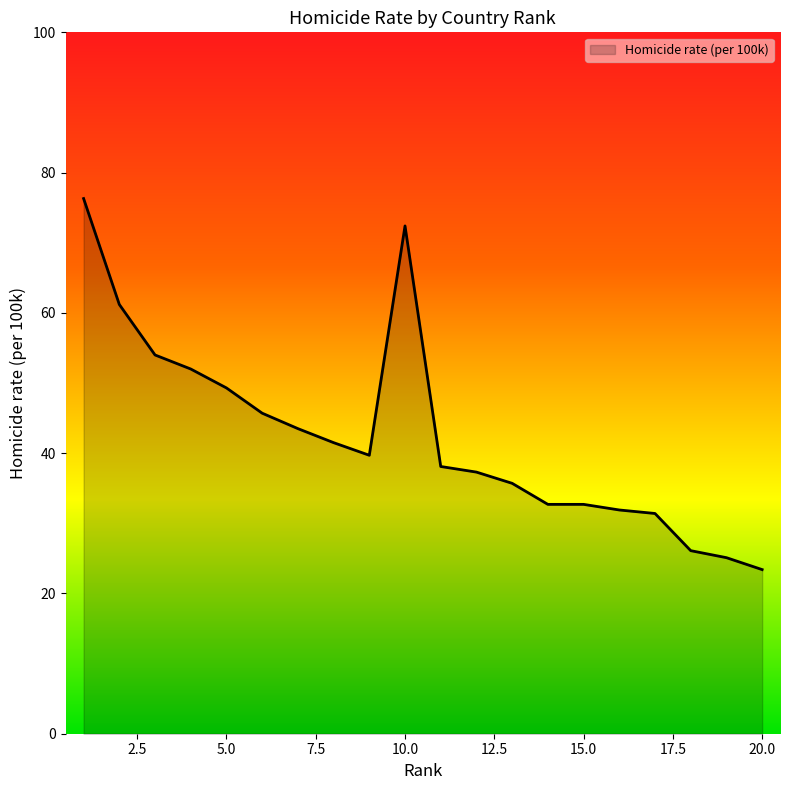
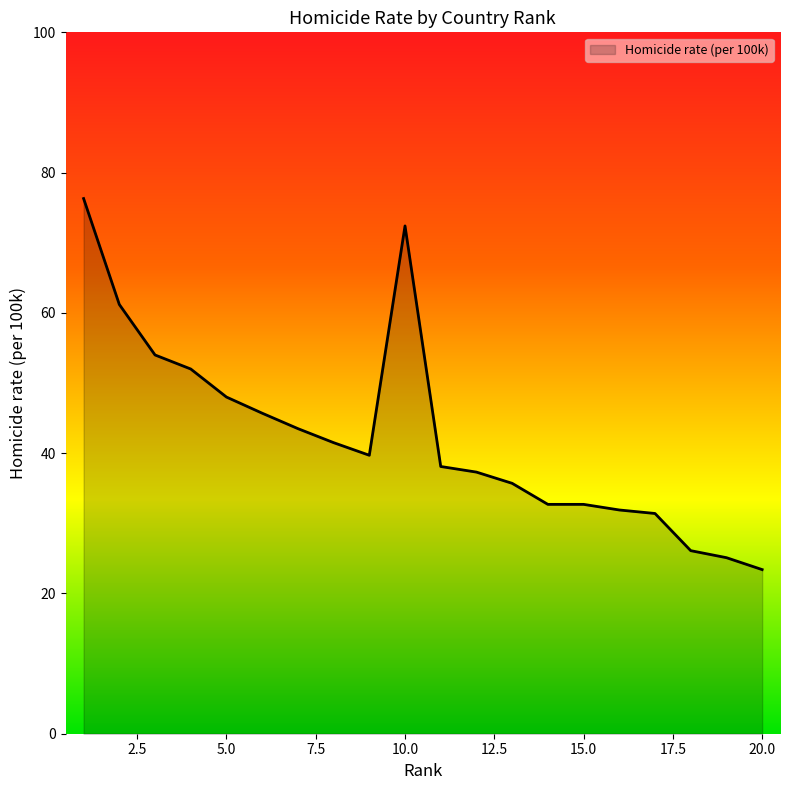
  {
-   "5.0": 49,
+   "5.0": 48,
    "10.0": 72,
    "15.0": 33,
    "20.0": 23
  }
